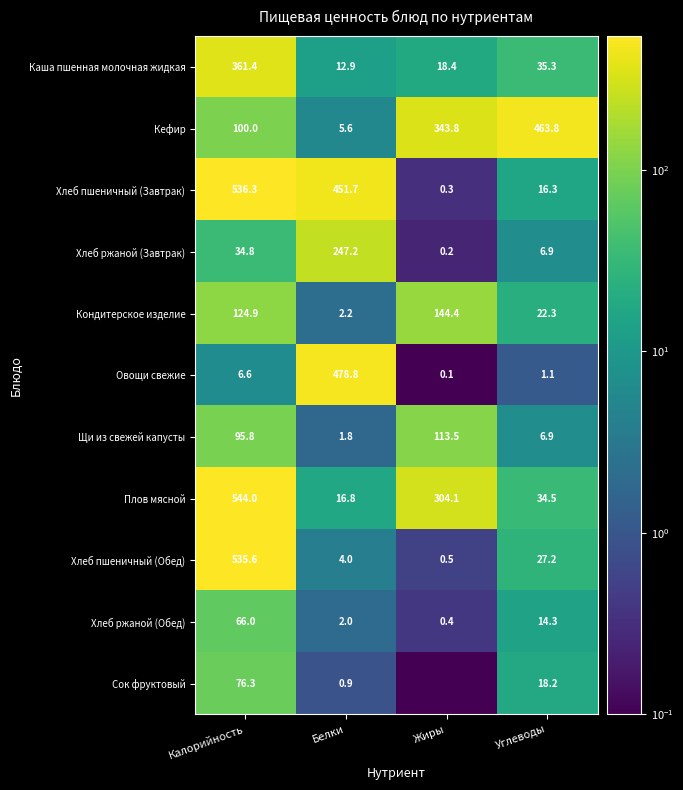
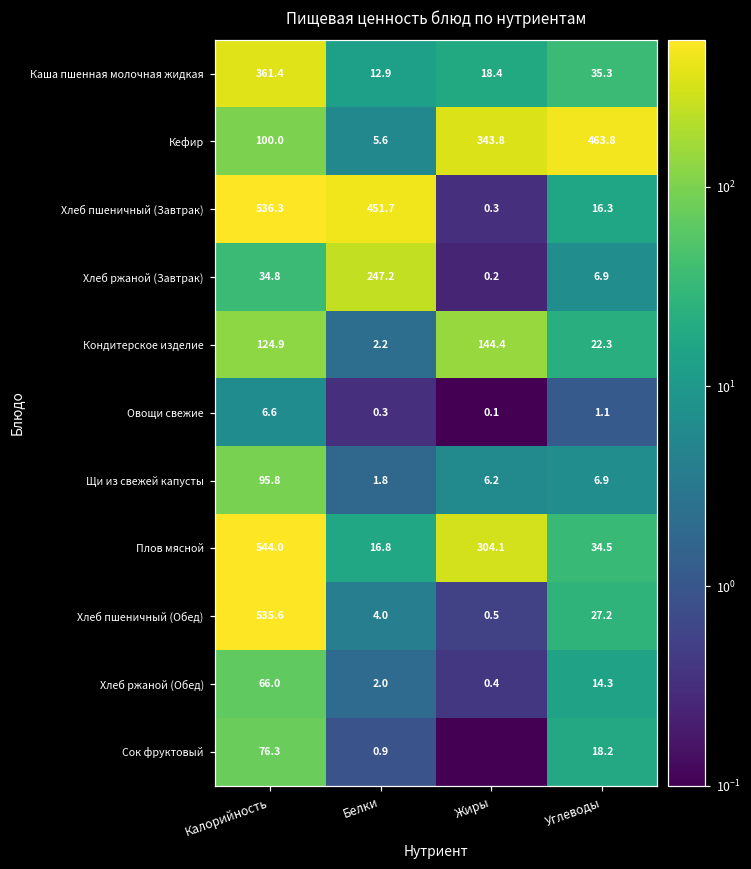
  {
    "Каша пшенная молочная жидкая": {
      "Калорийность": 361.4,
      "Белки": 12.9,
      "Жиры": 18.4,
      "Углеводы": 35.3
    },
    "Кефир": {
      "Калорийность": 100.0,
      "Белки": 5.6,
      "Жиры": 343.8,
      "Углеводы": 463.8
    },
    "Хлеб пшеничный (Завтрак)": {
      "Калорийность": 536.3,
      "Белки": 451.7,
      "Жиры": 0.3,
      "Углеводы": 16.3
    },
    "Хлеб ржаной (Завтрак)": {
      "Калорийность": 34.8,
      "Белки": 247.2,
      "Жиры": 0.2,
      "Углеводы": 6.9
    },
    "Кондитерское изделие": {
      "Калорийность": 124.9,
      "Белки": 2.2,
      "Жиры": 144.4,
      "Углеводы": 22.3
    },
    "Овощи свежие": {
      "Калорийность": 6.6,
-     "Белки": 478.8,
+     "Белки": 0.3,
      "Жиры": 0.1,
      "Углеводы": 1.1
    },
    "Щи из свежей капусты": {
      "Калорийность": 95.8,
      "Белки": 1.8,
-     "Жиры": 113.5,
+     "Жиры": 6.2,
      "Углеводы": 6.9
    },
    "Плов мясной": {
      "Калорийность": 544.0,
      "Белки": 16.8,
      "Жиры": 304.1,
      "Углеводы": 34.5
    },
    "Хлеб пшеничный (Обед)": {
      "Калорийность": 535.6,
      "Белки": 4.0,
      "Жиры": 0.5,
      "Углеводы": 27.2
    },
    "Хлеб ржаной (Обед)": {
      "Калорийность": 66.0,
      "Белки": 2.0,
      "Жиры": 0.4,
      "Углеводы": 14.3
    },
    "Сок фруктовый": {
      "Калорийность": 76.3,
      "Белки": 0.9,
      "Углеводы": 18.2
    }
  }
